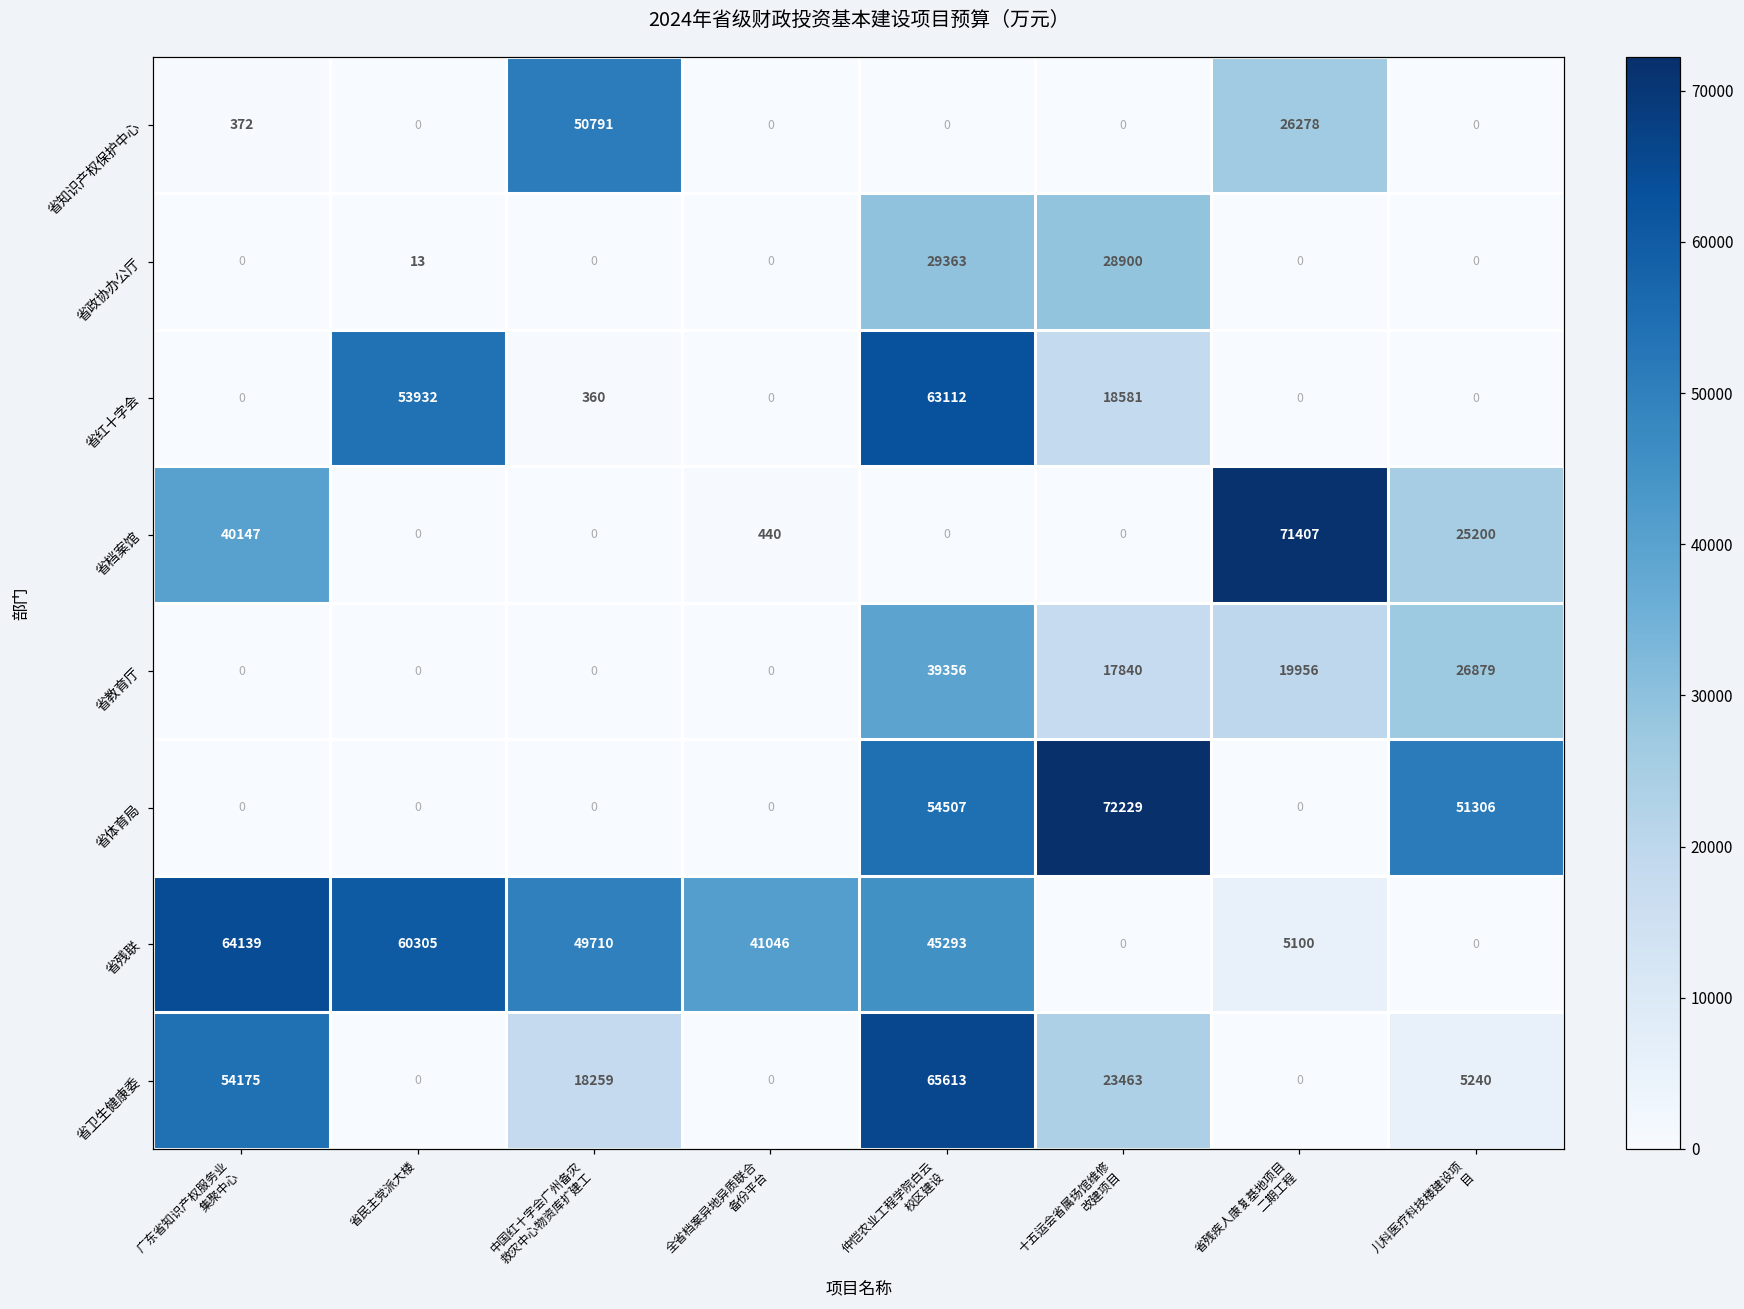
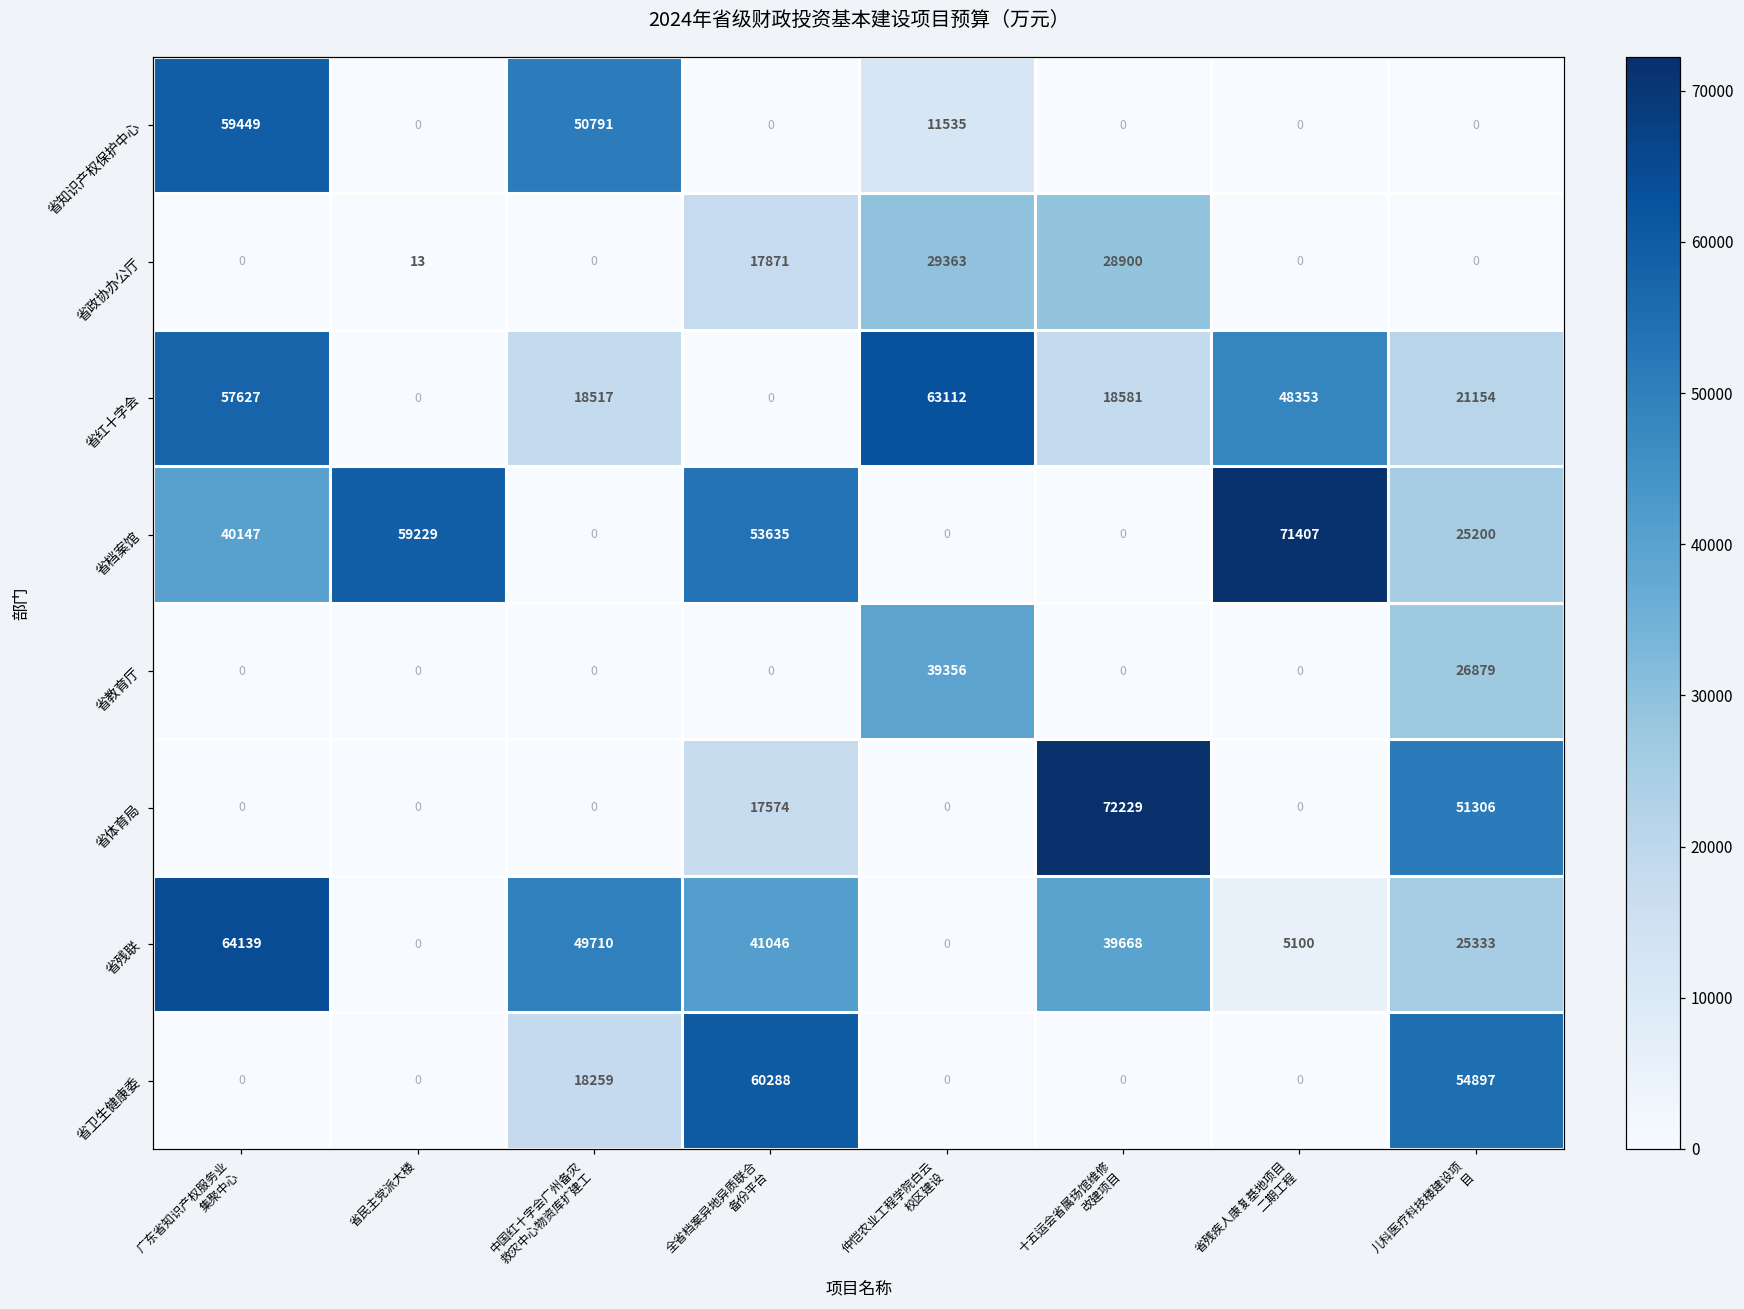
  {
    "省知识产权保护中心": {
-     "广东省知识产权服务业 集聚中心": 372,
+     "广东省知识产权服务业 集聚中心": 59449,
      "省民主党派大楼": 0,
      "中国红十字会广州备灾 救灾中心物资库扩建工": 50791,
      "全省档案异地异质联合 备份平台": 0,
-     "仲恺农业工程学院白云 校区建设": 0,
+     "仲恺农业工程学院白云 校区建设": 11535,
      "十五运会省属场馆维修 改建项目": 0,
-     "省残疾人康复基地项目 二期工程": 26278,
+     "省残疾人康复基地项目 二期工程": 0,
      "儿科医疗科技楼建设项 目": 0
    },
    "省政协办公厅": {
      "广东省知识产权服务业 集聚中心": 0,
      "省民主党派大楼": 13,
      "中国红十字会广州备灾 救灾中心物资库扩建工": 0,
-     "全省档案异地异质联合 备份平台": 0,
+     "全省档案异地异质联合 备份平台": 17871,
      "仲恺农业工程学院白云 校区建设": 29363,
      "十五运会省属场馆维修 改建项目": 28900,
      "省残疾人康复基地项目 二期工程": 0,
      "儿科医疗科技楼建设项 目": 0
    },
    "省红十字会": {
-     "广东省知识产权服务业 集聚中心": 0,
-     "省民主党派大楼": 53932,
-     "中国红十字会广州备灾 救灾中心物资库扩建工": 360,
+     "广东省知识产权服务业 集聚中心": 57627,
+     "省民主党派大楼": 0,
+     "中国红十字会广州备灾 救灾中心物资库扩建工": 18517,
      "全省档案异地异质联合 备份平台": 0,
      "仲恺农业工程学院白云 校区建设": 63112,
      "十五运会省属场馆维修 改建项目": 18581,
-     "省残疾人康复基地项目 二期工程": 0,
-     "儿科医疗科技楼建设项 目": 0
+     "省残疾人康复基地项目 二期工程": 48353,
+     "儿科医疗科技楼建设项 目": 21154
    },
    "省档案馆": {
      "广东省知识产权服务业 集聚中心": 40147,
-     "省民主党派大楼": 0,
+     "省民主党派大楼": 59229,
      "中国红十字会广州备灾 救灾中心物资库扩建工": 0,
-     "全省档案异地异质联合 备份平台": 440,
+     "全省档案异地异质联合 备份平台": 53635,
      "仲恺农业工程学院白云 校区建设": 0,
      "十五运会省属场馆维修 改建项目": 0,
      "省残疾人康复基地项目 二期工程": 71407,
      "儿科医疗科技楼建设项 目": 25200
    },
    "省教育厅": {
      "广东省知识产权服务业 集聚中心": 0,
      "省民主党派大楼": 0,
      "中国红十字会广州备灾 救灾中心物资库扩建工": 0,
      "全省档案异地异质联合 备份平台": 0,
      "仲恺农业工程学院白云 校区建设": 39356,
-     "十五运会省属场馆维修 改建项目": 17840,
-     "省残疾人康复基地项目 二期工程": 19956,
+     "十五运会省属场馆维修 改建项目": 0,
+     "省残疾人康复基地项目 二期工程": 0,
      "儿科医疗科技楼建设项 目": 26879
    },
    "省体育局": {
      "广东省知识产权服务业 集聚中心": 0,
      "省民主党派大楼": 0,
      "中国红十字会广州备灾 救灾中心物资库扩建工": 0,
-     "全省档案异地异质联合 备份平台": 0,
-     "仲恺农业工程学院白云 校区建设": 54507,
+     "全省档案异地异质联合 备份平台": 17574,
+     "仲恺农业工程学院白云 校区建设": 0,
      "十五运会省属场馆维修 改建项目": 72229,
      "省残疾人康复基地项目 二期工程": 0,
      "儿科医疗科技楼建设项 目": 51306
    },
    "省残联": {
      "广东省知识产权服务业 集聚中心": 64139,
-     "省民主党派大楼": 60305,
+     "省民主党派大楼": 0,
      "中国红十字会广州备灾 救灾中心物资库扩建工": 49710,
      "全省档案异地异质联合 备份平台": 41046,
-     "仲恺农业工程学院白云 校区建设": 45293,
-     "十五运会省属场馆维修 改建项目": 0,
+     "仲恺农业工程学院白云 校区建设": 0,
+     "十五运会省属场馆维修 改建项目": 39668,
      "省残疾人康复基地项目 二期工程": 5100,
-     "儿科医疗科技楼建设项 目": 0
+     "儿科医疗科技楼建设项 目": 25333
    },
    "省卫生健康委": {
-     "广东省知识产权服务业 集聚中心": 54175,
+     "广东省知识产权服务业 集聚中心": 0,
      "省民主党派大楼": 0,
      "中国红十字会广州备灾 救灾中心物资库扩建工": 18259,
-     "全省档案异地异质联合 备份平台": 0,
-     "仲恺农业工程学院白云 校区建设": 65613,
-     "十五运会省属场馆维修 改建项目": 23463,
+     "全省档案异地异质联合 备份平台": 60288,
+     "仲恺农业工程学院白云 校区建设": 0,
+     "十五运会省属场馆维修 改建项目": 0,
      "省残疾人康复基地项目 二期工程": 0,
-     "儿科医疗科技楼建设项 目": 5240
+     "儿科医疗科技楼建设项 目": 54897
    }
  }
